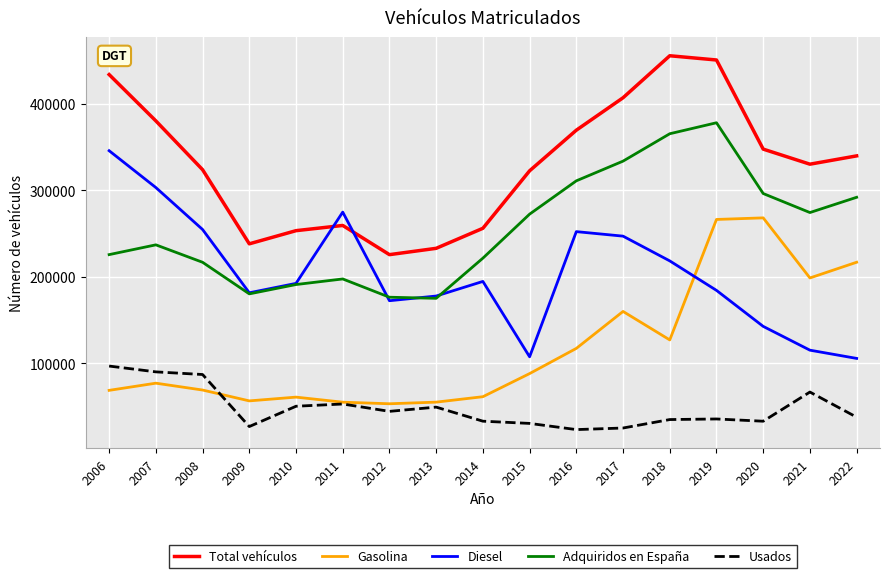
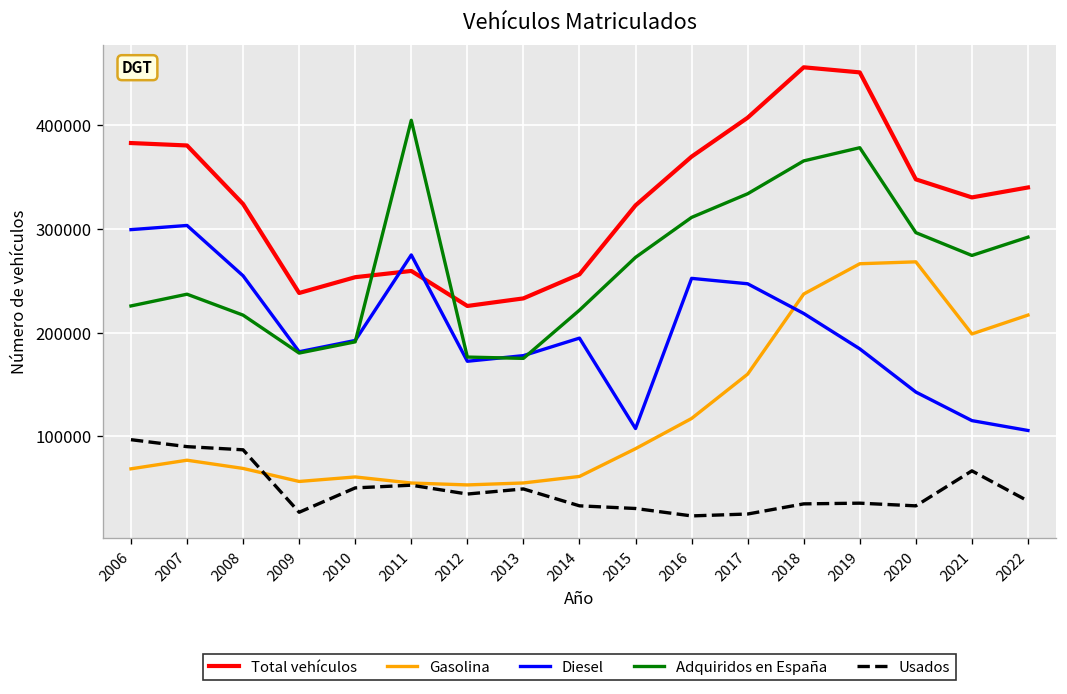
  {
    "Total vehículos": {
-     "2006": 430000,
+     "2006": 380000,
      "2007": 380000,
      "2008": 320000,
      "2009": 240000,
      "2010": 250000,
      "2011": 260000,
      "2012": 230000,
      "2013": 230000,
      "2014": 260000,
      "2015": 320000,
      "2016": 370000,
      "2017": 410000,
      "2018": 460000,
      "2019": 450000,
      "2020": 350000,
      "2021": 330000,
      "2022": 340000
    },
    "Gasolina": {
      "2006": 70000,
      "2007": 80000,
      "2008": 70000,
      "2009": 60000,
      "2010": 60000,
      "2012": 50000,
      "2013": 60000,
      "2014": 60000,
      "2015": 90000,
      "2016": 120000,
      "2017": 160000,
-     "2018": 130000,
+     "2018": 240000,
      "2019": 270000,
      "2020": 270000,
      "2021": 200000,
      "2022": 220000
    },
    "Diesel": {
-     "2006": 350000,
+     "2006": 300000,
      "2007": 300000,
      "2008": 250000,
      "2011": 270000,
      "2012": 170000,
      "2014": 190000,
      "2015": 110000,
      "2016": 250000,
      "2017": 250000,
      "2018": 220000,
      "2019": 180000,
      "2020": 140000,
      "2021": 120000,
      "2022": 110000
    },
    "Adquiridos en España": {
      "2006": 230000,
      "2007": 240000,
      "2008": 220000,
-     "2011": 200000,
+     "2011": 400000,
      "2012": 180000,
      "2014": 220000,
      "2015": 270000,
      "2016": 310000,
      "2017": 330000,
      "2018": 370000,
      "2019": 380000,
      "2020": 300000,
      "2021": 270000,
      "2022": 290000
    },
    "Usados": {
      "2006": 100000,
      "2007": 90000,
      "2008": 90000,
      "2009": 30000,
      "2010": 50000,
      "2012": 40000,
      "2013": 50000,
      "2014": 30000,
      "2015": 30000,
      "2016": 20000,
      "2017": 30000,
      "2018": 30000,
      "2019": 40000,
      "2020": 30000,
      "2021": 70000,
      "2022": 40000
    }
  }
